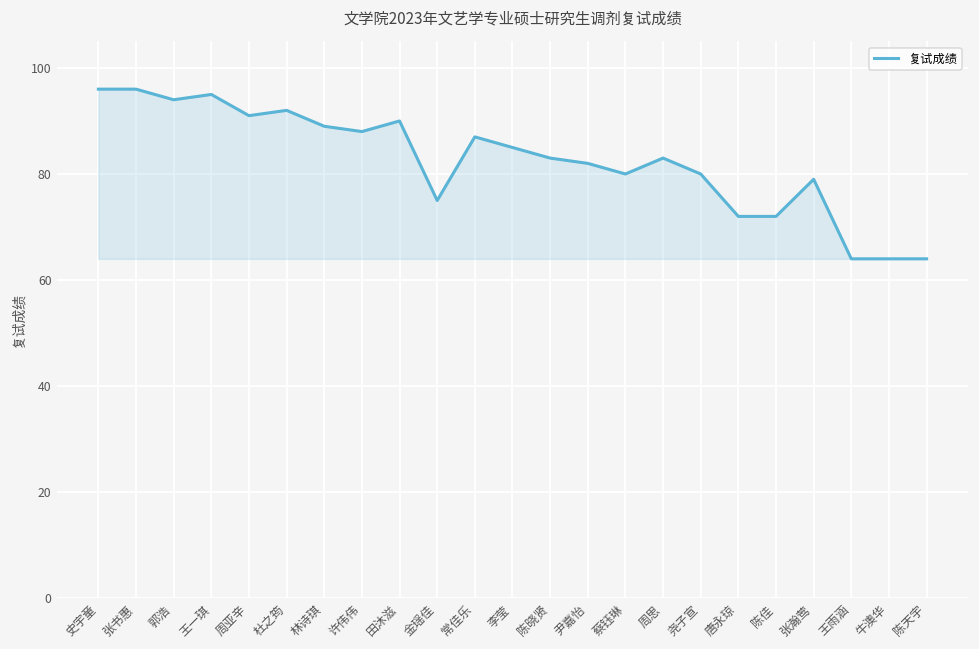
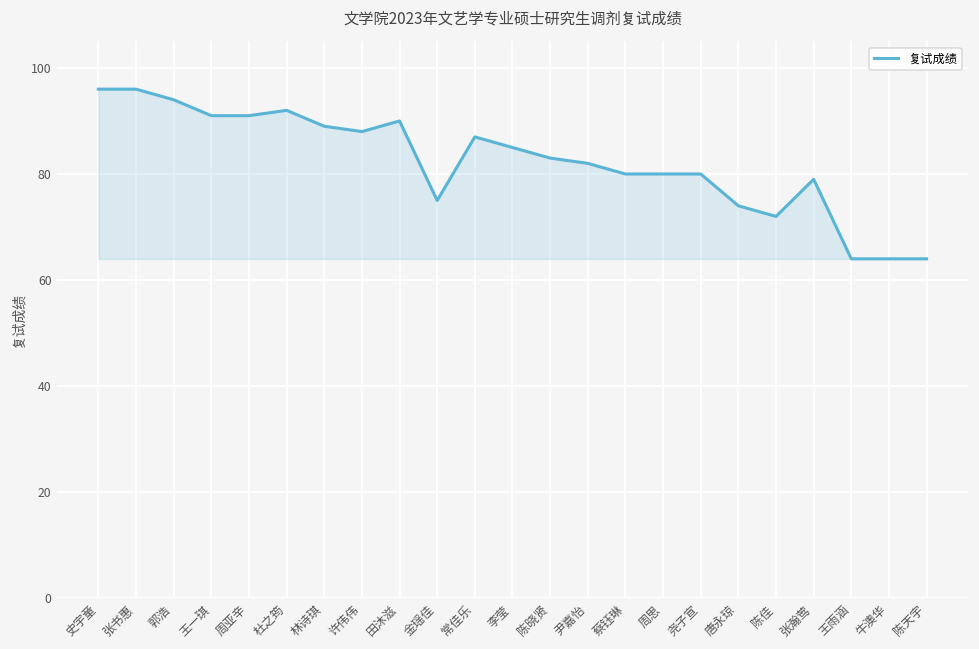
  {
    "史宇童": 96,
    "张书惠": 96,
    "郭浩": 94,
-   "王一琪": 95,
+   "王一琪": 91,
    "周亚辛": 91,
    "杜之筠": 92,
    "林诗琪": 89,
    "许伟伟": 88,
    "田沐滋": 90,
    "金瑶佳": 75,
    "常佳乐": 87,
    "李莹": 85,
    "陈晓贤": 83,
    "尹嘉怡": 82,
    "蔡钰琳": 80,
-   "周思": 83,
+   "周思": 80,
    "尧子宣": 80,
-   "唐永琼": 72,
+   "唐永琼": 74,
    "陈佳": 72,
    "张瀚莺": 79,
    "王雨涵": 64,
    "牛澳华": 64,
    "陈天宇": 64
  }
